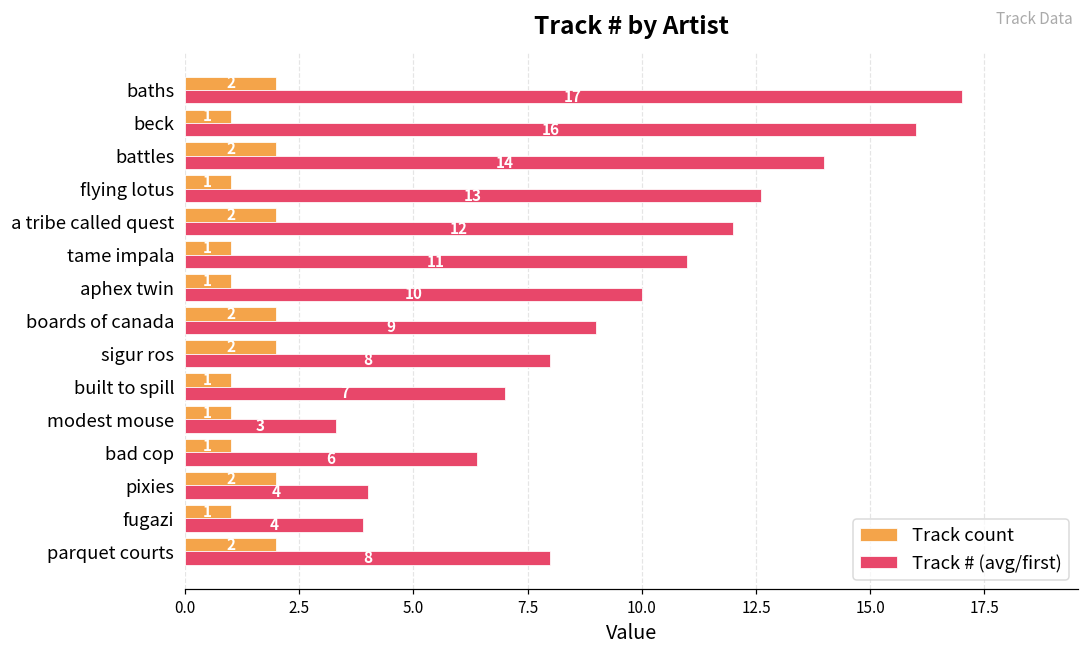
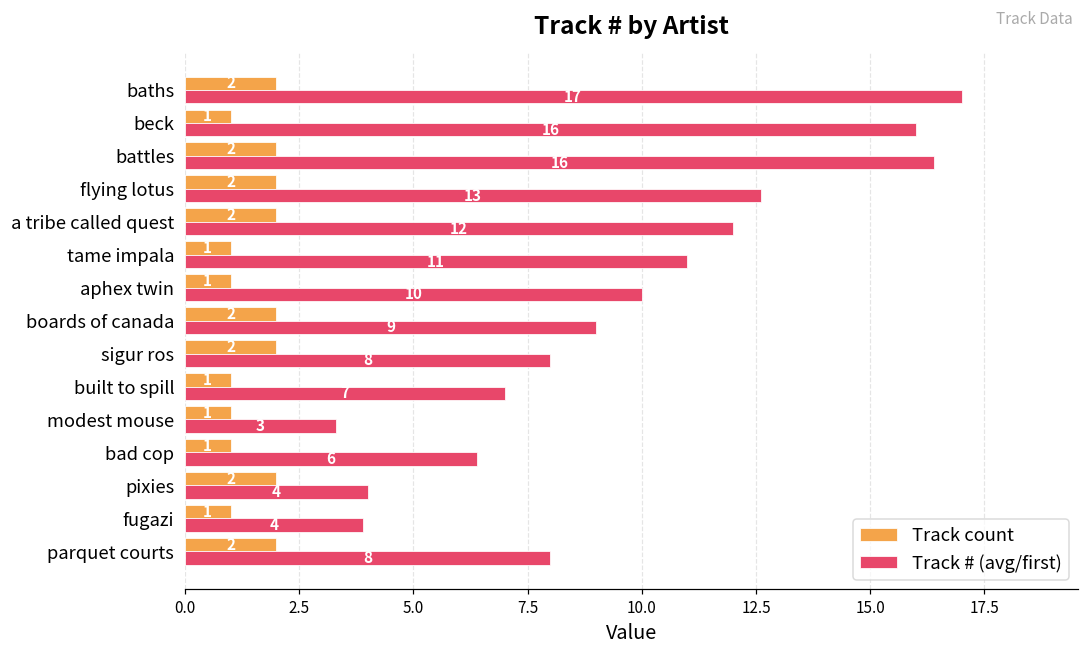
  {
    "Track count": {
      "baths": 2,
      "beck": 1,
      "battles": 2,
-     "flying lotus": 1,
+     "flying lotus": 2,
      "a tribe called quest": 2,
      "tame impala": 1,
      "aphex twin": 1,
      "boards of canada": 2,
      "sigur ros": 2,
      "built to spill": 1,
      "modest mouse": 1,
      "bad cop": 1,
      "pixies": 2,
      "fugazi": 1,
      "parquet courts": 2
    },
    "Track # (avg/first)": {
      "baths": 17,
      "beck": 16,
-     "battles": 14,
+     "battles": 16,
      "flying lotus": 13,
      "a tribe called quest": 12,
      "tame impala": 11,
      "aphex twin": 10,
      "boards of canada": 9,
      "sigur ros": 8,
      "built to spill": 7,
      "modest mouse": 3,
      "bad cop": 6,
      "pixies": 4,
      "fugazi": 4,
      "parquet courts": 8
    }
  }
